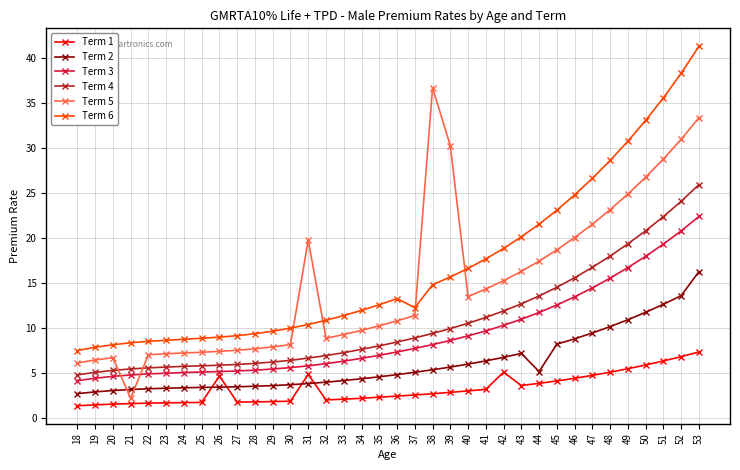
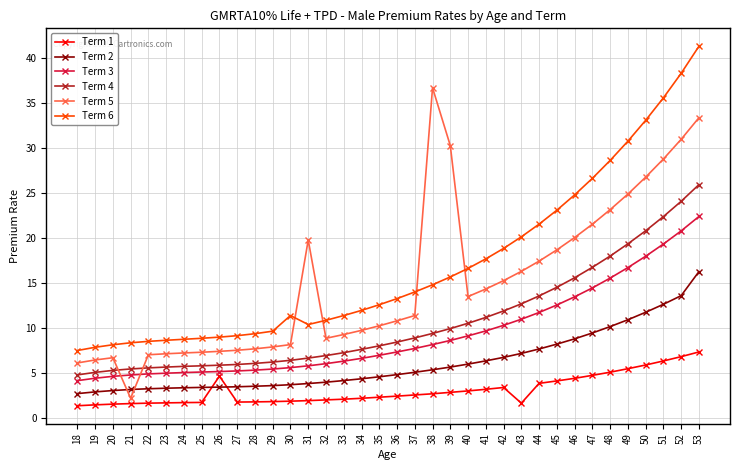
  {
    "Term 1": {
      "18": 1,
      "19": 1,
      "20": 2,
      "21": 2,
      "22": 2,
      "23": 2,
      "24": 2,
      "25": 2,
      "26": 5,
      "27": 2,
      "28": 2,
      "29": 2,
      "30": 2,
-     "31": 5,
+     "31": 2,
      "32": 2,
      "33": 2,
      "34": 2,
      "35": 2,
      "36": 2,
      "37": 3,
      "38": 3,
      "39": 3,
      "40": 3,
      "41": 3,
-     "42": 5,
-     "43": 4,
+     "42": 3,
+     "43": 2,
      "44": 4,
      "45": 4,
      "46": 4,
      "47": 5,
      "48": 5,
      "49": 5,
      "50": 6,
      "51": 6,
      "52": 7,
      "53": 7
    },
    "Term 2": {
      "18": 3,
      "19": 3,
      "20": 3,
      "21": 3,
      "22": 3,
      "23": 3,
      "24": 3,
      "25": 3,
      "26": 3,
      "27": 3,
      "28": 4,
      "29": 4,
      "30": 4,
      "31": 4,
      "32": 4,
      "33": 4,
      "34": 4,
      "35": 5,
      "36": 5,
      "37": 5,
      "38": 5,
      "39": 6,
      "40": 6,
      "41": 6,
      "42": 7,
      "43": 7,
-     "44": 5,
+     "44": 8,
      "45": 8,
      "46": 9,
      "47": 9,
      "48": 10,
      "49": 11,
      "50": 12,
      "51": 13,
      "52": 14,
      "53": 16
    },
    "Term 5": {
      "18": 6,
      "19": 6,
      "20": 7,
      "21": 2,
      "22": 7,
      "23": 7,
      "24": 7,
      "25": 7,
      "26": 7,
      "27": 8,
      "28": 8,
      "29": 8,
      "30": 8,
      "31": 20,
      "32": 9,
      "33": 9,
      "34": 10,
      "35": 10,
      "36": 11,
      "37": 11,
      "38": 37,
      "39": 30,
      "40": 14,
      "41": 14,
      "42": 15,
      "43": 16,
      "44": 17,
      "45": 19,
      "46": 20,
      "47": 22,
      "48": 23,
      "49": 25,
      "50": 27,
      "51": 29,
      "52": 31,
      "53": 33
    },
    "Term 6": {
      "18": 8,
      "19": 8,
      "20": 8,
      "21": 8,
      "22": 9,
      "23": 9,
      "24": 9,
      "25": 9,
      "26": 9,
      "27": 9,
      "28": 9,
      "29": 10,
-     "30": 10,
+     "30": 11,
      "31": 10,
      "32": 11,
      "33": 11,
      "34": 12,
      "35": 13,
      "36": 13,
-     "37": 12,
+     "37": 14,
      "38": 15,
      "39": 16,
      "40": 17,
      "41": 18,
      "42": 19,
      "43": 20,
      "44": 22,
      "45": 23,
      "46": 25,
      "47": 27,
      "48": 29,
      "49": 31,
      "50": 33,
      "51": 36,
      "52": 38,
      "53": 41
    }
  }
